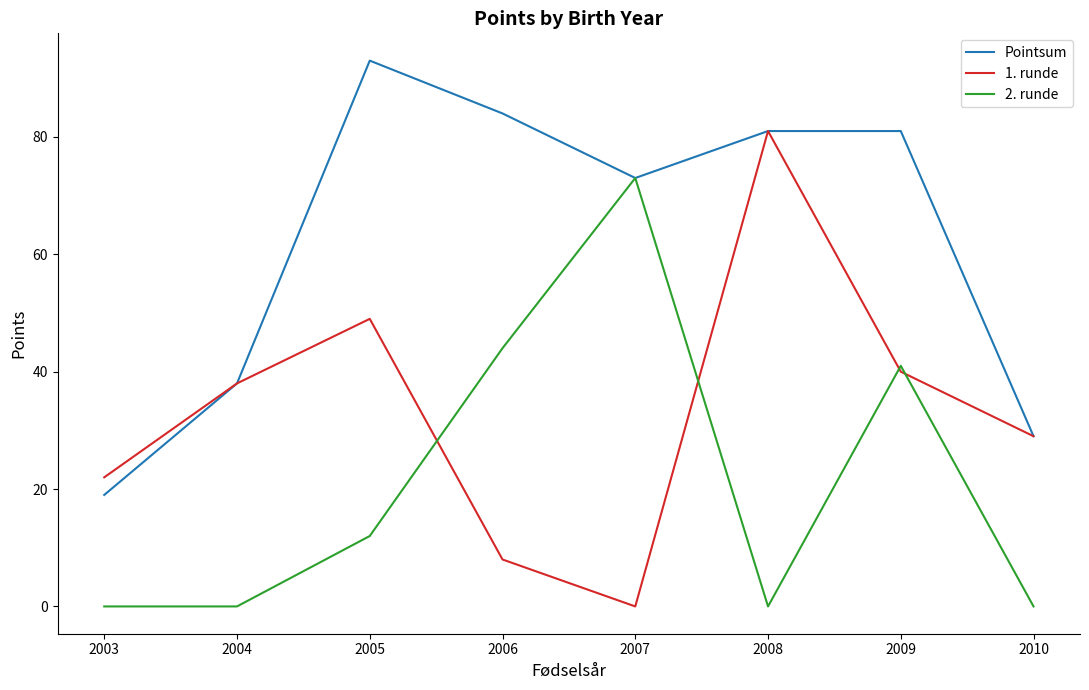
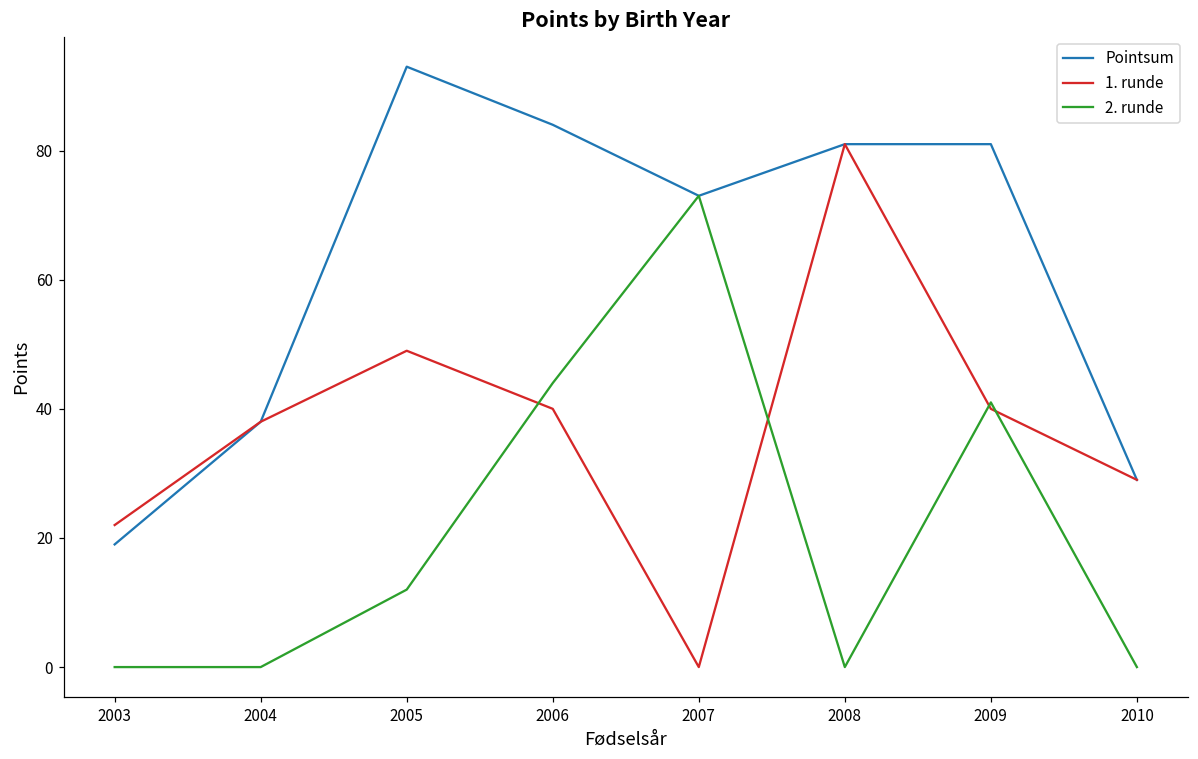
  {
    "Pointsum": {
      "2003": 19,
      "2005": 93,
      "2006": 84,
      "2009": 81
    },
    "1. runde": {
      "2003": 22,
      "2005": 49,
-     "2006": 8,
+     "2006": 40,
      "2007": 0,
      "2009": 40
    },
    "2. runde": {
      "2003": 0,
      "2004": 0,
      "2005": 12,
      "2006": 44,
      "2008": 0,
      "2009": 41,
      "2010": 0
    }
  }
